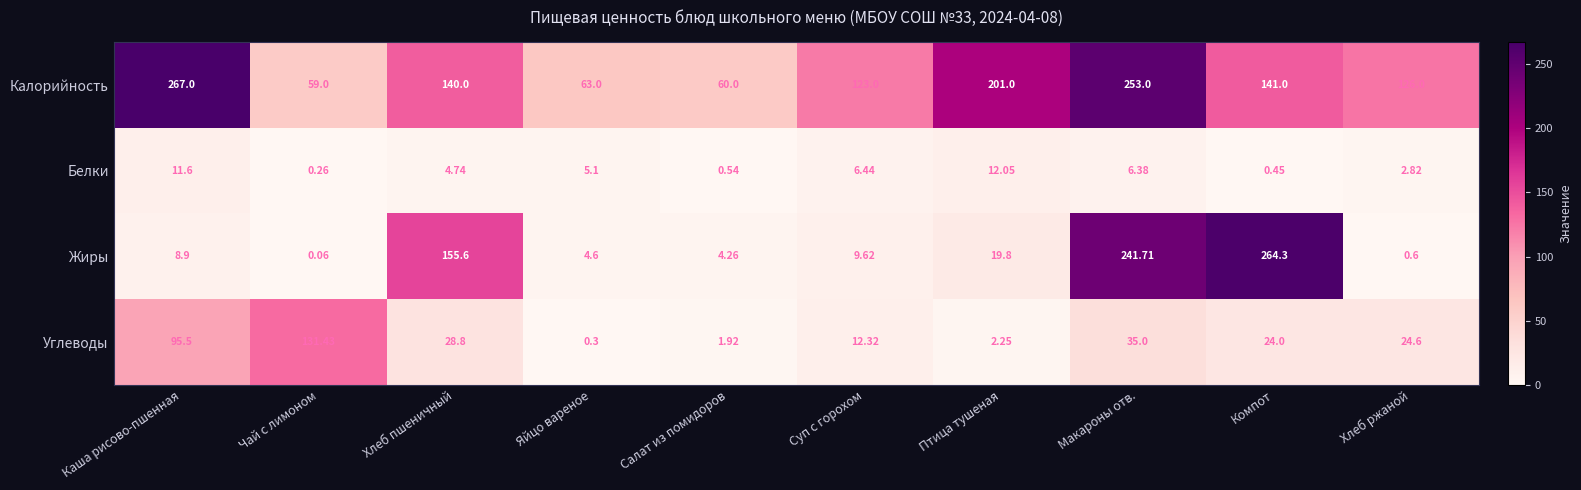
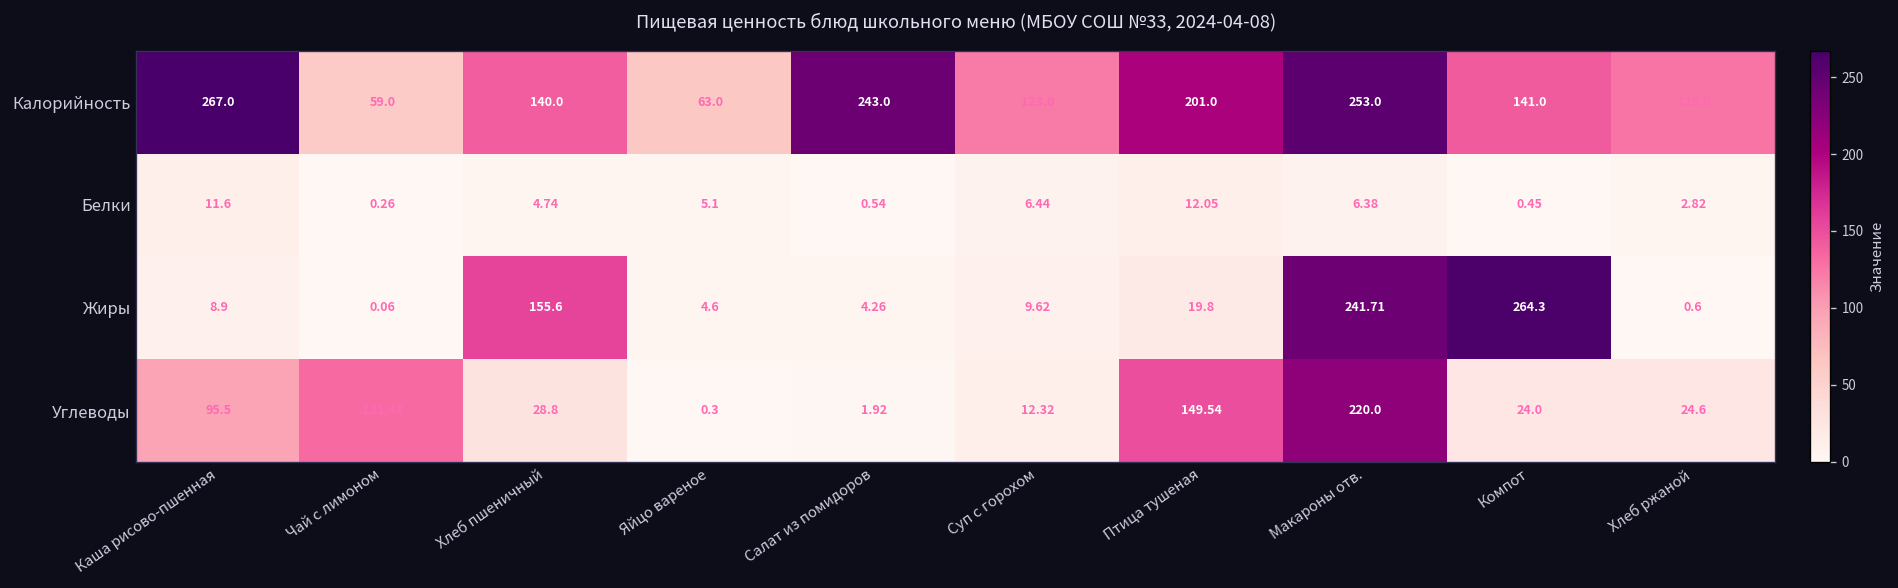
  {
    "Калорийность": {
      "Каша рисово-пшенная": 267.0,
      "Чай с лимоном": 59.0,
      "Хлеб пшеничный": 140.0,
      "Яйцо вареное": 63.0,
-     "Салат из помидоров": 60.0,
+     "Салат из помидоров": 243.0,
      "Птица тушеная": 201.0,
      "Макароны отв.": 253.0,
      "Компот": 141.0
    },
    "Белки": {
      "Каша рисово-пшенная": 11.6,
      "Чай с лимоном": 0.26,
      "Хлеб пшеничный": 4.74,
      "Яйцо вареное": 5.1,
      "Салат из помидоров": 0.54,
      "Суп с горохом": 6.44,
      "Птица тушеная": 12.05,
      "Макароны отв.": 6.38,
      "Компот": 0.45,
      "Хлеб ржаной": 2.82
    },
    "Жиры": {
      "Каша рисово-пшенная": 8.9,
      "Чай с лимоном": 0.06,
      "Хлеб пшеничный": 155.6,
      "Яйцо вареное": 4.6,
      "Салат из помидоров": 4.26,
      "Суп с горохом": 9.62,
      "Птица тушеная": 19.8,
      "Макароны отв.": 241.71,
      "Компот": 264.3,
      "Хлеб ржаной": 0.6
    },
    "Углеводы": {
      "Каша рисово-пшенная": 95.5,
      "Хлеб пшеничный": 28.8,
      "Яйцо вареное": 0.3,
      "Салат из помидоров": 1.92,
      "Суп с горохом": 12.32,
-     "Птица тушеная": 2.25,
-     "Макароны отв.": 35.0,
+     "Птица тушеная": 149.54,
+     "Макароны отв.": 220.0,
      "Компот": 24.0,
      "Хлеб ржаной": 24.6
    }
  }
